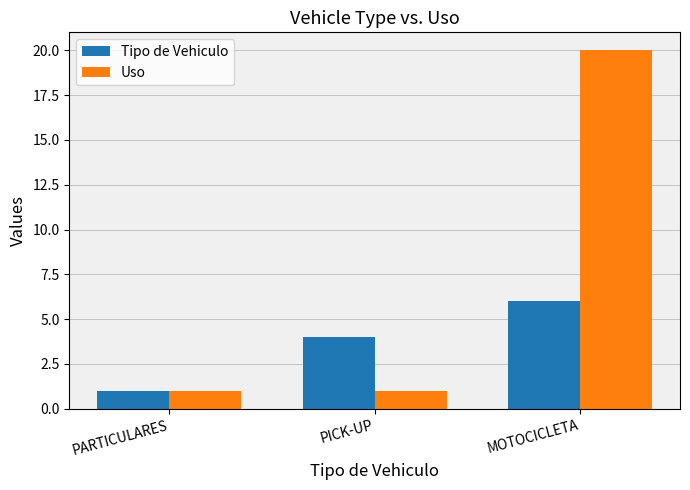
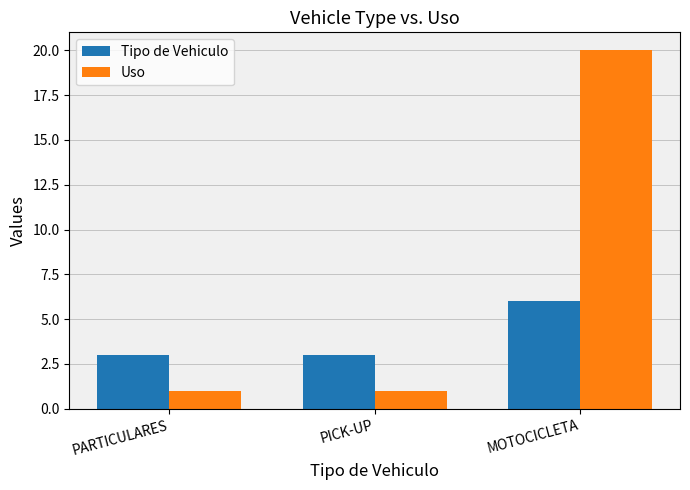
  {
    "Tipo de Vehiculo": {
-     "PARTICULARES": 1,
-     "PICK-UP": 4,
+     "PARTICULARES": 3,
+     "PICK-UP": 3,
      "MOTOCICLETA": 6
    },
    "Uso": {
      "PARTICULARES": 1,
      "PICK-UP": 1,
      "MOTOCICLETA": 20
    }
  }
